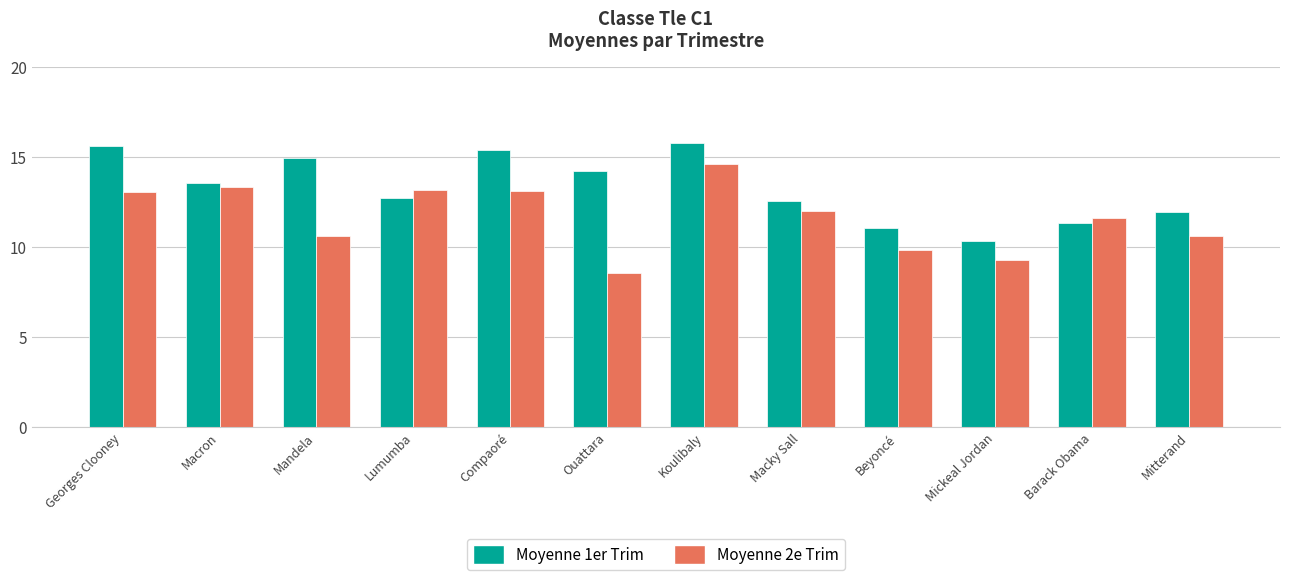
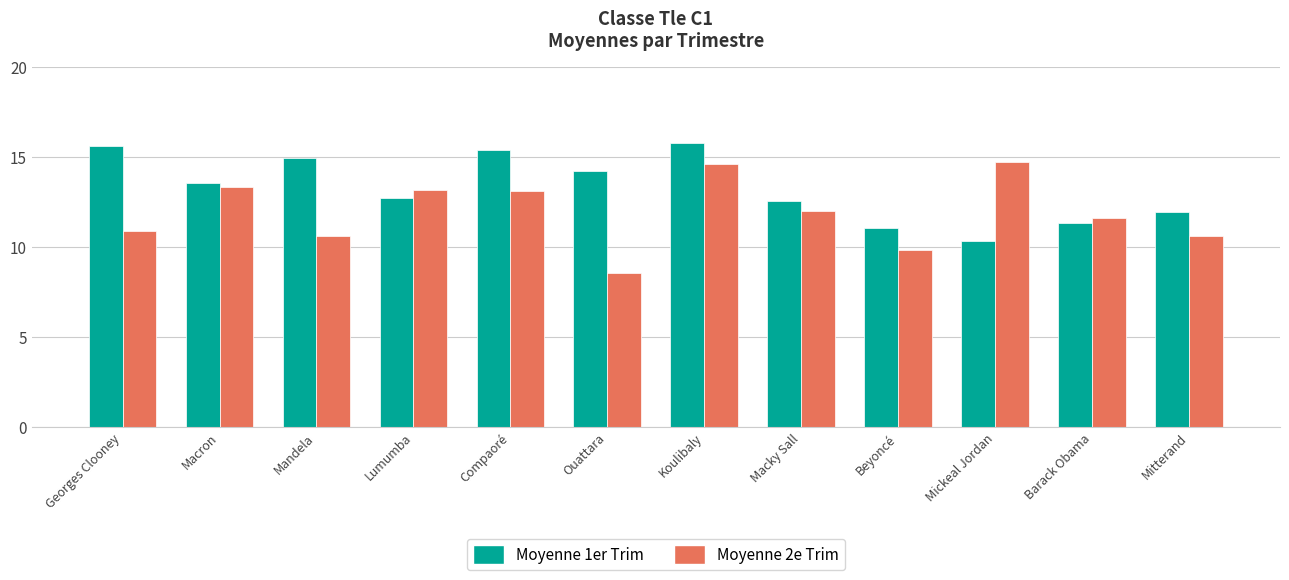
  {
    "Moyenne 1er Trim": {
      "Georges Clooney": 15.6,
      "Macron": 13.5,
      "Mandela": 14.9,
      "Lumumba": 12.7,
      "Compaoré": 15.4,
      "Ouattara": 14.2,
      "Koulibaly": 15.8,
      "Macky Sall": 12.6,
      "Beyoncé": 11.0,
      "Mickeal Jordan": 10.3,
      "Barack Obama": 11.3,
      "Mitterand": 12.0
    },
    "Moyenne 2e Trim": {
-     "Georges Clooney": 13.0,
+     "Georges Clooney": 10.9,
      "Macron": 13.3,
      "Mandela": 10.6,
      "Lumumba": 13.2,
      "Compaoré": 13.1,
      "Ouattara": 8.5,
      "Koulibaly": 14.6,
      "Macky Sall": 12.0,
      "Beyoncé": 9.9,
-     "Mickeal Jordan": 9.3,
+     "Mickeal Jordan": 14.7,
      "Barack Obama": 11.6,
      "Mitterand": 10.6
    }
  }
